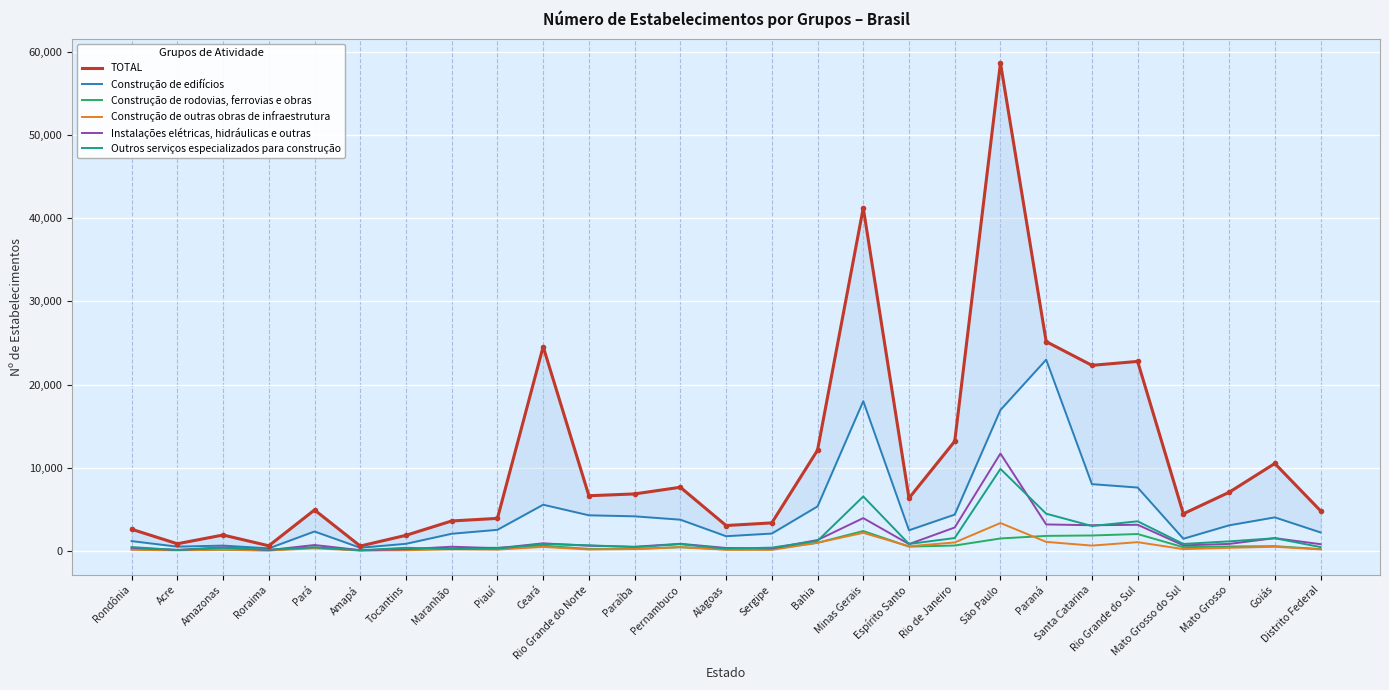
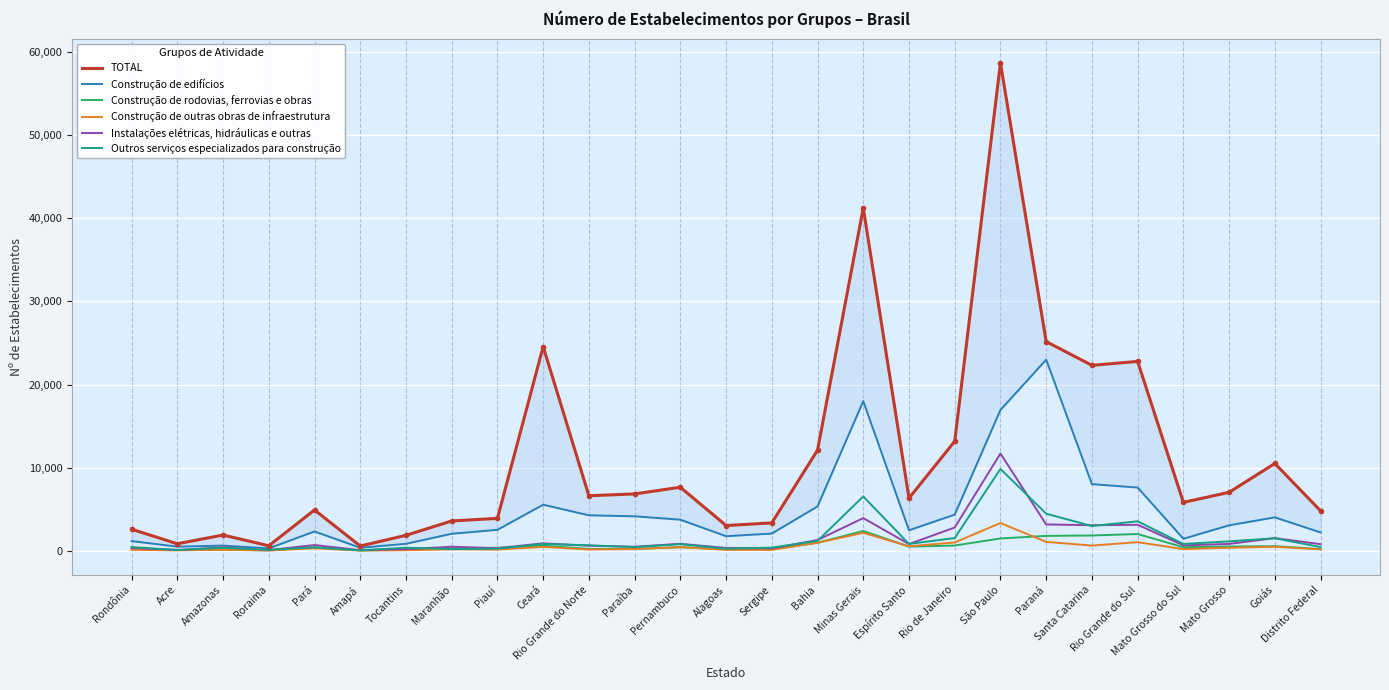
  {
    "TOTAL": {
      "Rondônia": "3,000",
      "Acre": "1,000",
      "Amazonas": "2,000",
      "Roraima": "1,000",
      "Pará": "5,000",
      "Tocantins": "2,000",
      "Maranhão": "4,000",
      "Piauí": "4,000",
      "Ceará": "25,000",
      "Rio Grande do Norte": "7,000",
      "Paraíba": "7,000",
      "Pernambuco": "8,000",
      "Alagoas": "3,000",
      "Sergipe": "3,000",
      "Bahia": "12,000",
      "Minas Gerais": "41,000",
      "Espírito Santo": "6,000",
      "Rio de Janeiro": "13,000",
      "São Paulo": "59,000",
      "Paraná": "25,000",
      "Santa Catarina": "22,000",
      "Rio Grande do Sul": "23,000",
-     "Mato Grosso do Sul": "4,000",
+     "Mato Grosso do Sul": "6,000",
      "Mato Grosso": "7,000",
      "Goiás": "10,000",
      "Distrito Federal": "5,000"
    },
    "Construção de edifícios": {
      "Rondônia": "1,000",
      "Acre": "0",
      "Pará": "2,000",
      "Tocantins": "1,000",
      "Maranhão": "2,000",
      "Piauí": "3,000",
      "Ceará": "6,000",
      "Rio Grande do Norte": "4,000",
      "Paraíba": "4,000",
      "Pernambuco": "4,000",
      "Alagoas": "2,000",
      "Sergipe": "2,000",
      "Bahia": "5,000",
      "Minas Gerais": "18,000",
      "Espírito Santo": "2,000",
      "Rio de Janeiro": "4,000",
      "São Paulo": "17,000",
      "Paraná": "23,000",
      "Santa Catarina": "8,000",
      "Rio Grande do Sul": "8,000",
      "Mato Grosso do Sul": "1,000",
      "Mato Grosso": "3,000",
      "Goiás": "4,000",
      "Distrito Federal": "2,000"
    },
    "Construção de outras obras de infraestrutura": {
      "Rio de Janeiro": "1,000",
      "São Paulo": "3,000",
      "Paraná": "1,000",
      "Santa Catarina": "1,000",
      "Rio Grande do Sul": "1,000"
    },
    "Instalações elétricas, hidráulicas e outras": {
      "Minas Gerais": "4,000",
      "Rio de Janeiro": "3,000",
      "São Paulo": "12,000",
      "Paraná": "3,000",
      "Rio Grande do Sul": "3,000",
      "Distrito Federal": "1,000"
    }
  }
